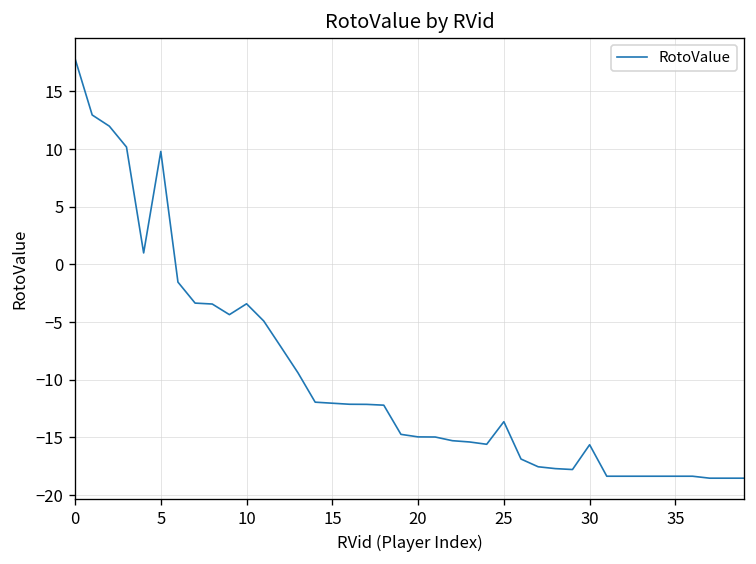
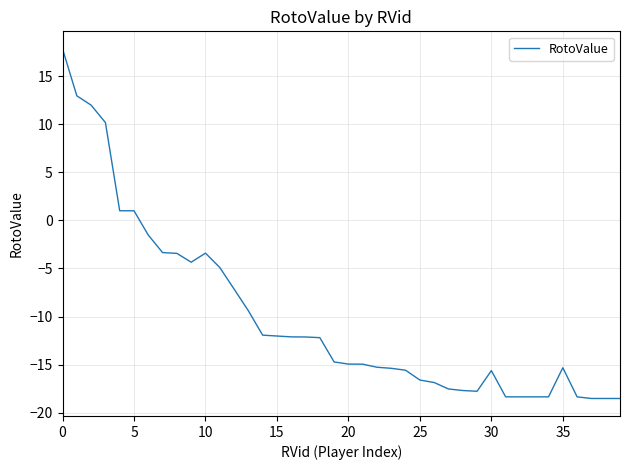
  {
    "0": 18,
-   "5": 10,
+   "5": 1,
    "10": -3,
    "15": -12,
    "20": -15,
-   "25": -14,
+   "25": -17,
    "30": -16,
-   "35": -18
+   "35": -15
  }
